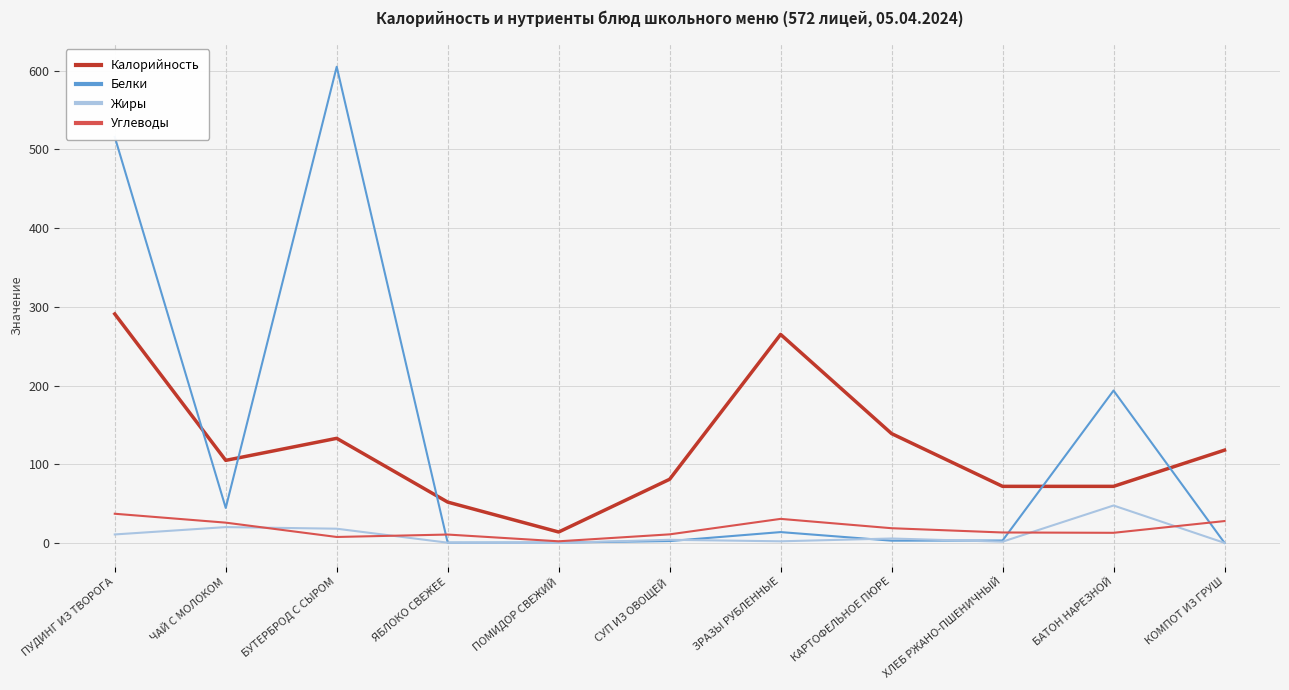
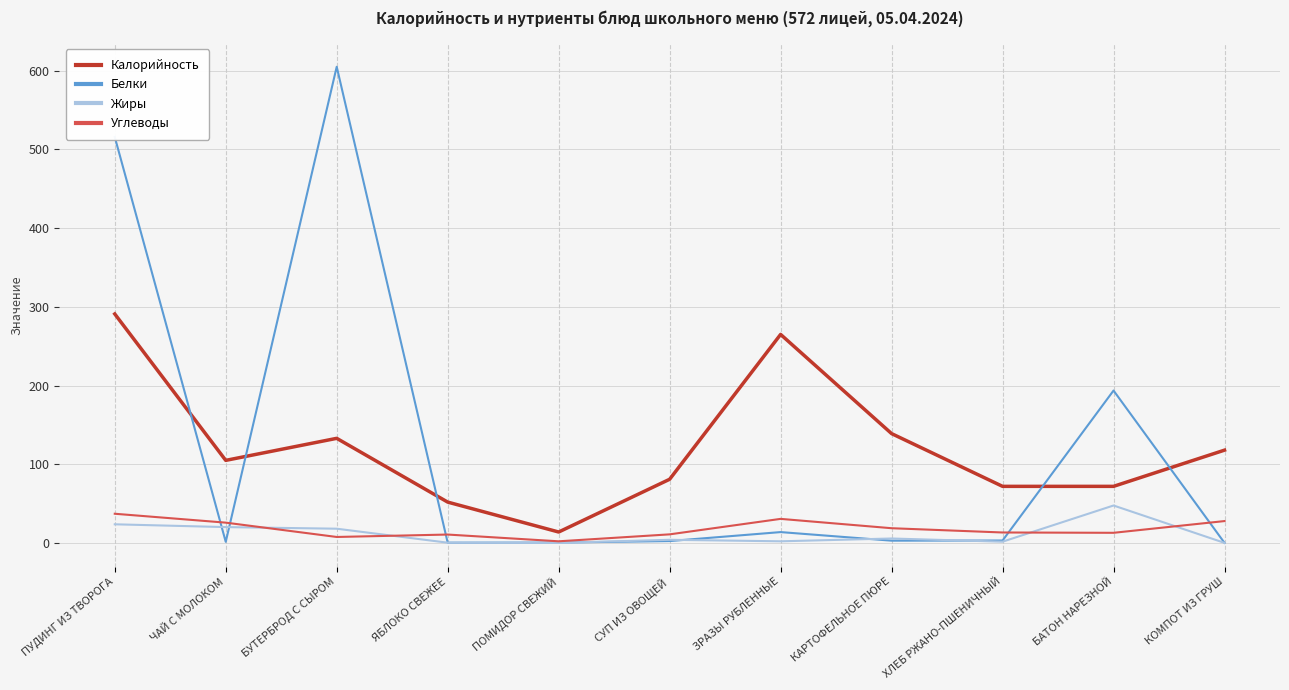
  {
    "Белки": {
-     "ЧАЙ С МОЛОКОМ": 40,
+     "ЧАЙ С МОЛОКОМ": 0,
      "БУТЕРБРОД С СЫРОМ": 610,
      "ЗРАЗЫ РУБЛЕННЫЕ": 10,
      "БАТОН НАРЕЗНОЙ": 190
    },
    "Жиры": {
-     "ПУДИНГ ИЗ ТВОРОГА": 10,
+     "ПУДИНГ ИЗ ТВОРОГА": 20,
      "ЧАЙ С МОЛОКОМ": 20,
      "БУТЕРБРОД С СЫРОМ": 20,
      "ЗРАЗЫ РУБЛЕННЫЕ": 0,
      "БАТОН НАРЕЗНОЙ": 50
    }
  }
